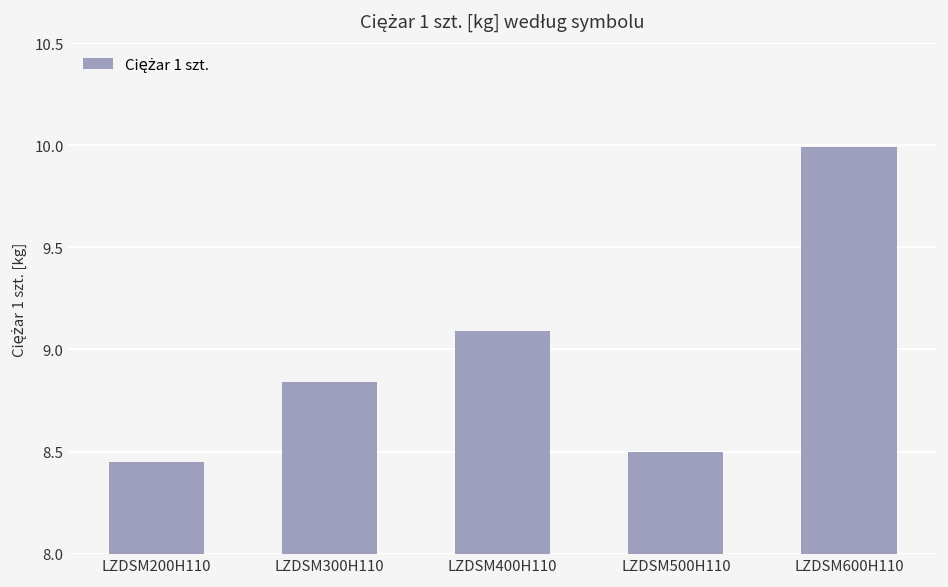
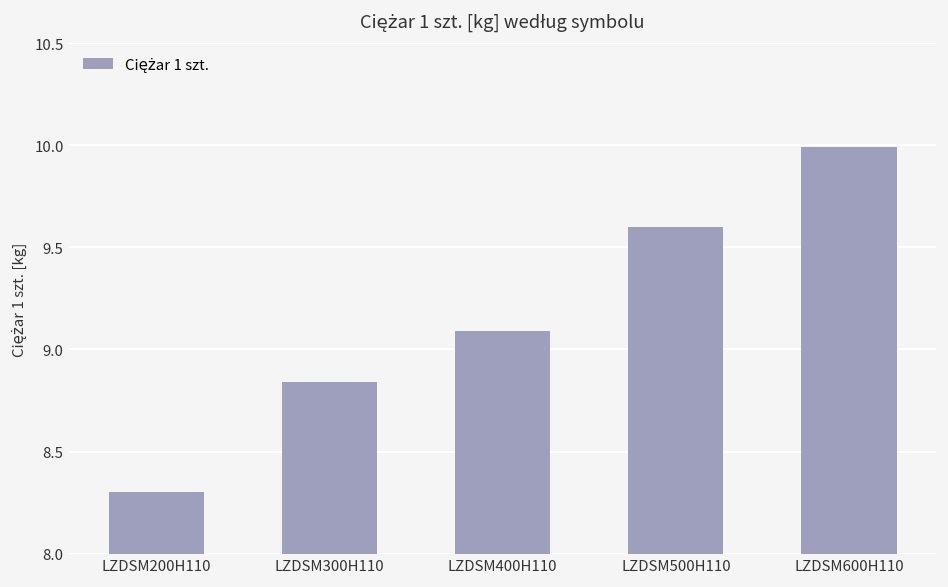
  {
-   "LZDSM200H110": 8.45,
+   "LZDSM200H110": 8.30,
    "LZDSM300H110": 8.84,
    "LZDSM400H110": 9.09,
-   "LZDSM500H110": 8.5,
+   "LZDSM500H110": 9.6,
    "LZDSM600H110": 9.99
  }
